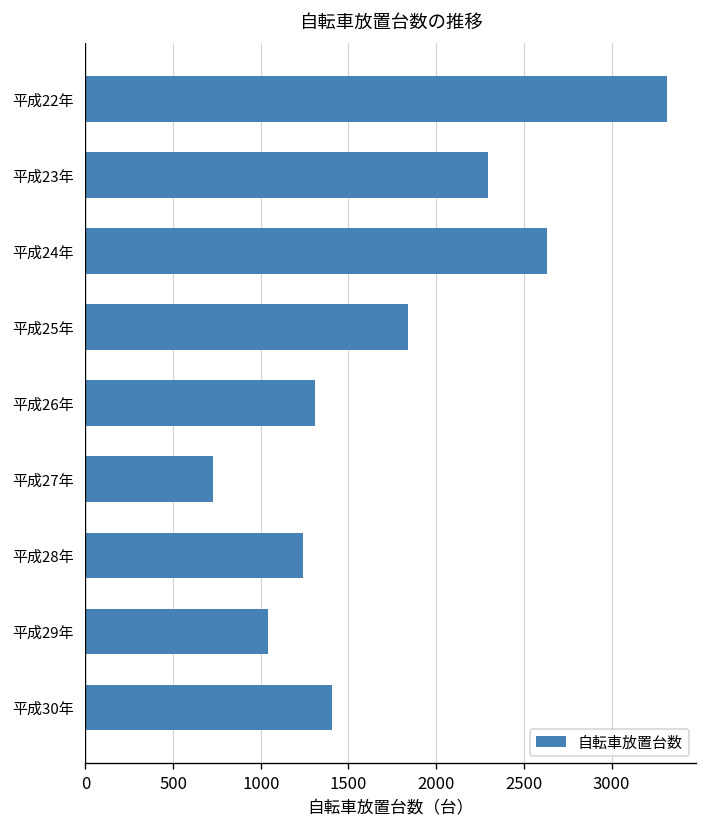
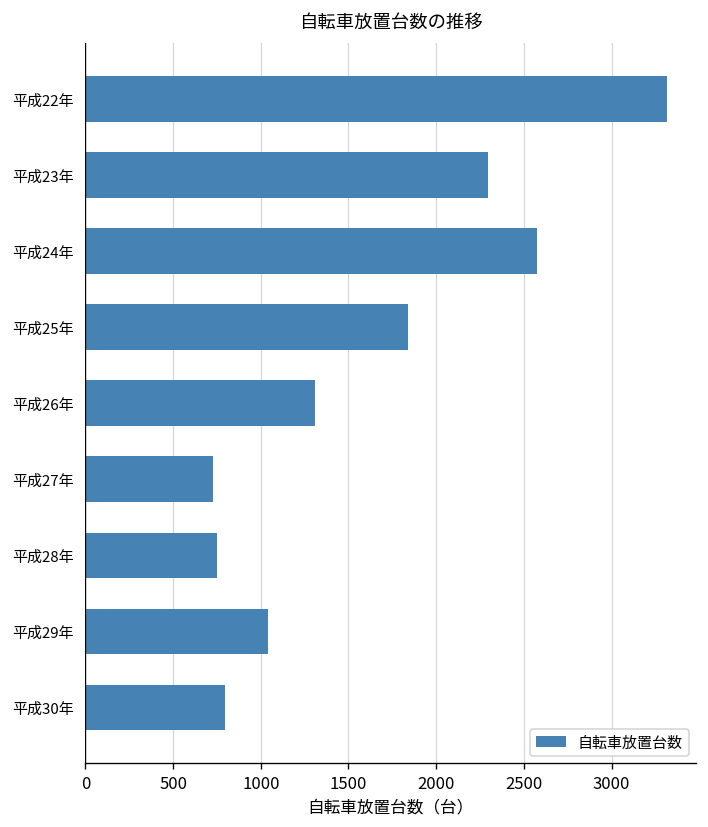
  {
    "平成22年": 3320,
    "平成23年": 2290,
-   "平成24年": 2630,
+   "平成24年": 2570,
    "平成25年": 1840,
    "平成26年": 1310,
    "平成27年": 730,
-   "平成28年": 1240,
+   "平成28年": 750,
    "平成29年": 1040,
-   "平成30年": 1410
+   "平成30年": 790
  }
